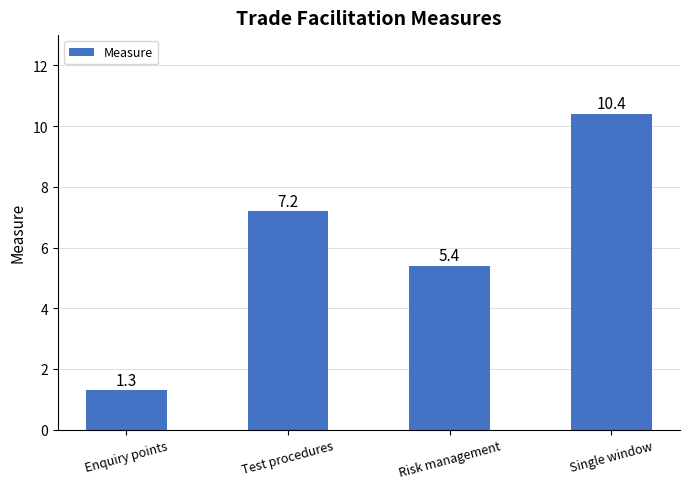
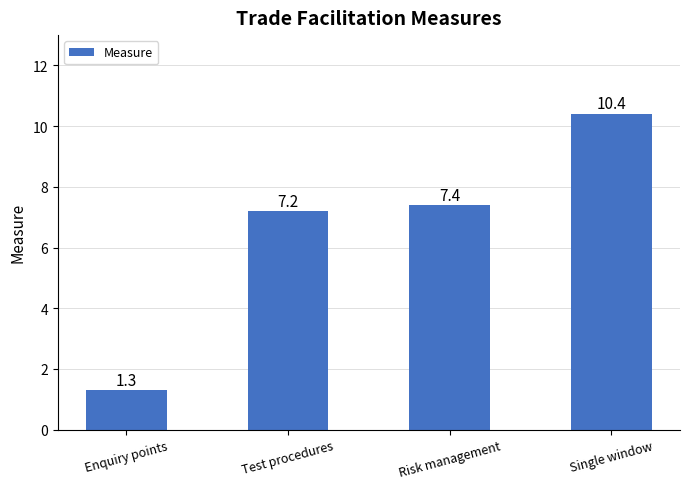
  {
    "Enquiry points": 1.3,
    "Test procedures": 7.2,
-   "Risk management": 5.4,
+   "Risk management": 7.4,
    "Single window": 10.4
  }
